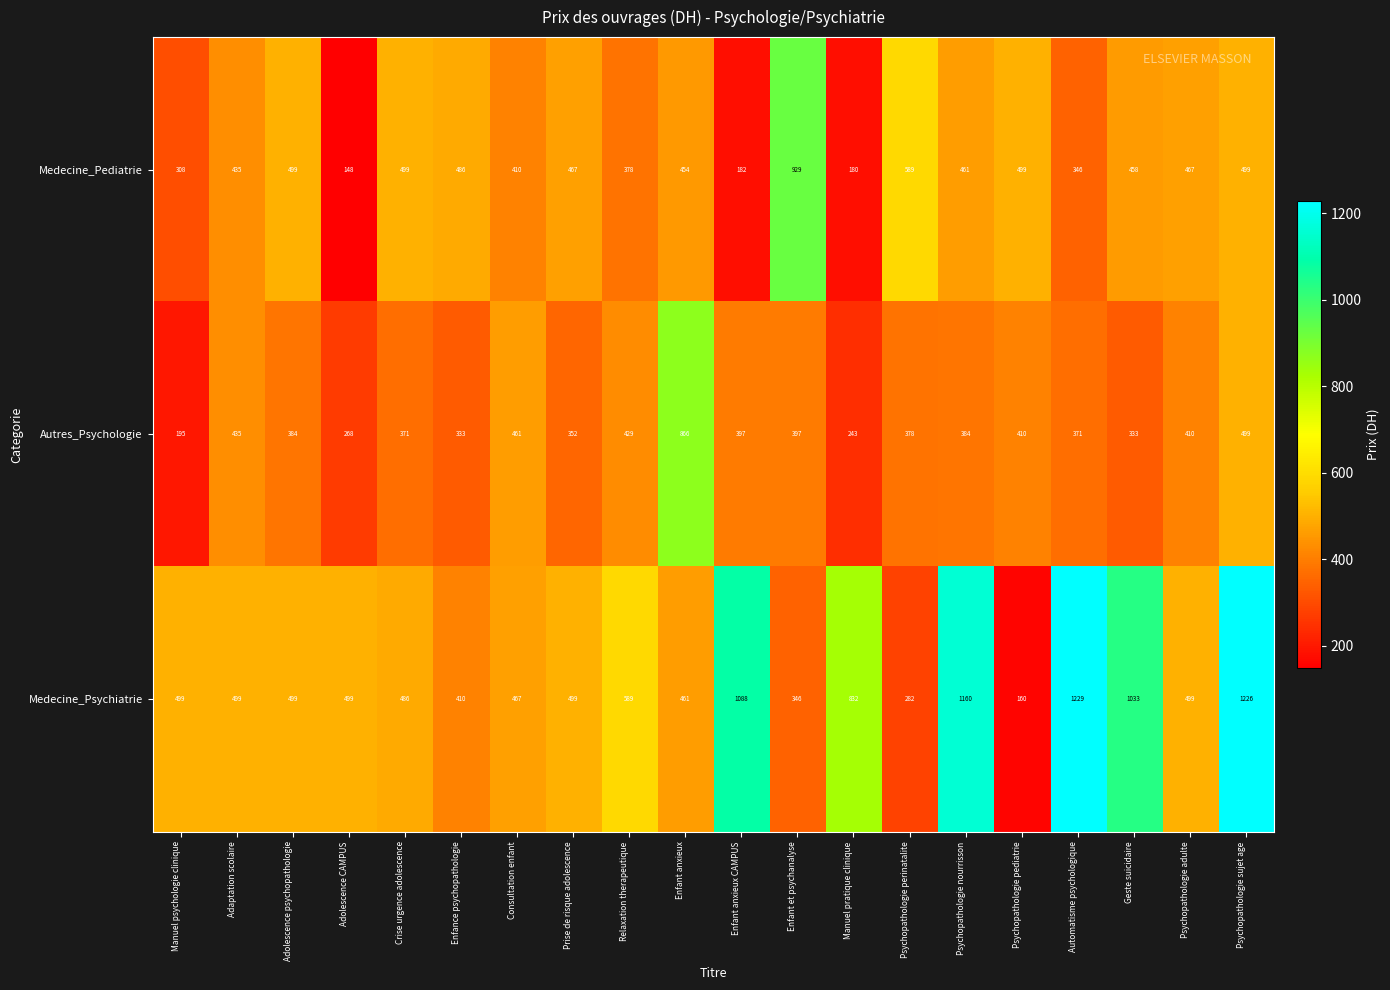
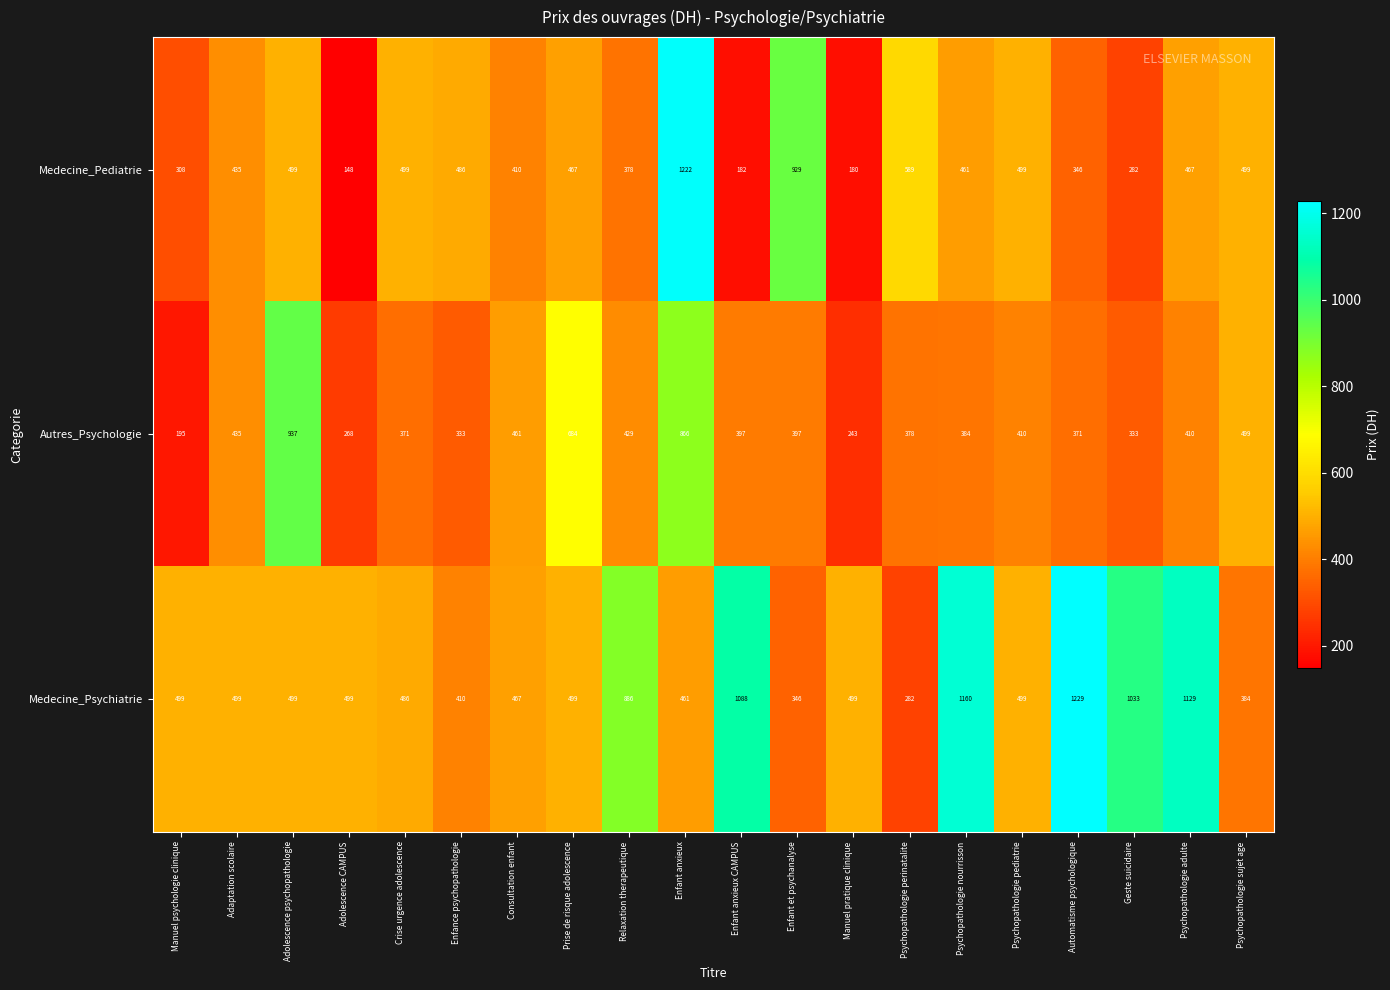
  {
    "Medecine_Pediatrie": {
      "Manuel psychologie clinique": 308,
      "Adaptation scolaire": 435,
      "Adolescence psychopathologie": 499,
      "Adolescence CAMPUS": 148,
      "Crise urgence adolescence": 499,
      "Enfance psychopathologie": 486,
      "Consultation enfant": 410,
      "Prise de risque adolescence": 467,
      "Relaxation therapeutique": 378,
-     "Enfant anxieux": 454,
+     "Enfant anxieux": 1222,
      "Enfant anxieux CAMPUS": 182,
      "Enfant et psychanalyse": 929,
      "Manuel pratique clinique": 180,
      "Psychopathologie perinatalite": 589,
      "Psychopathologie nourrisson": 461,
      "Psychopathologie pediatrie": 499,
      "Automatisme psychologique": 346,
-     "Geste suicidaire": 458,
+     "Geste suicidaire": 282,
      "Psychopathologie sujet age": 499
    },
    "Autres_Psychologie": {
      "Manuel psychologie clinique": 195,
      "Adaptation scolaire": 435,
-     "Adolescence psychopathologie": 384,
+     "Adolescence psychopathologie": 937,
      "Adolescence CAMPUS": 268,
      "Crise urgence adolescence": 371,
      "Enfance psychopathologie": 333,
      "Consultation enfant": 461,
-     "Prise de risque adolescence": 352,
+     "Prise de risque adolescence": 684,
      "Relaxation therapeutique": 429,
      "Enfant anxieux": 866,
      "Enfant anxieux CAMPUS": 397,
      "Enfant et psychanalyse": 397,
      "Manuel pratique clinique": 243,
      "Psychopathologie perinatalite": 378,
      "Psychopathologie nourrisson": 384,
      "Psychopathologie pediatrie": 410,
      "Automatisme psychologique": 371,
      "Geste suicidaire": 333,
      "Psychopathologie adulte": 410,
      "Psychopathologie sujet age": 499
    },
    "Medecine_Psychiatrie": {
      "Manuel psychologie clinique": 499,
      "Adaptation scolaire": 499,
      "Adolescence psychopathologie": 499,
      "Adolescence CAMPUS": 499,
      "Crise urgence adolescence": 486,
      "Enfance psychopathologie": 410,
      "Consultation enfant": 467,
      "Prise de risque adolescence": 499,
-     "Relaxation therapeutique": 589,
+     "Relaxation therapeutique": 886,
      "Enfant anxieux": 461,
      "Enfant anxieux CAMPUS": 1088,
      "Enfant et psychanalyse": 346,
-     "Manuel pratique clinique": 832,
+     "Manuel pratique clinique": 499,
      "Psychopathologie perinatalite": 282,
      "Psychopathologie nourrisson": 1160,
-     "Psychopathologie pediatrie": 160,
+     "Psychopathologie pediatrie": 499,
      "Automatisme psychologique": 1229,
      "Geste suicidaire": 1033,
-     "Psychopathologie adulte": 499,
-     "Psychopathologie sujet age": 1226
+     "Psychopathologie adulte": 1129,
+     "Psychopathologie sujet age": 384
    }
  }
